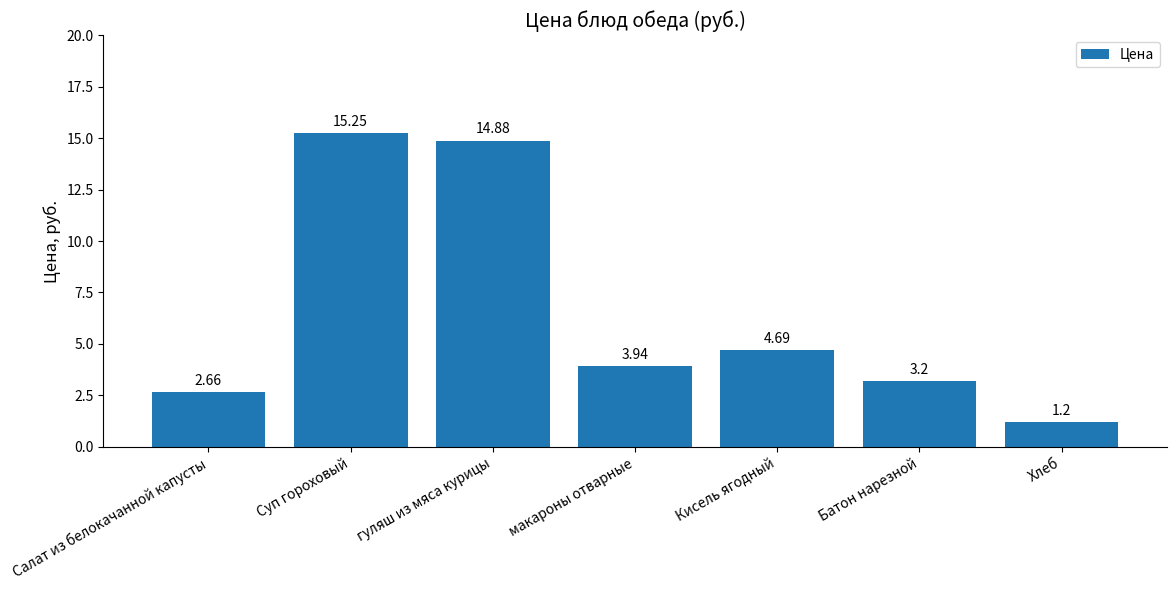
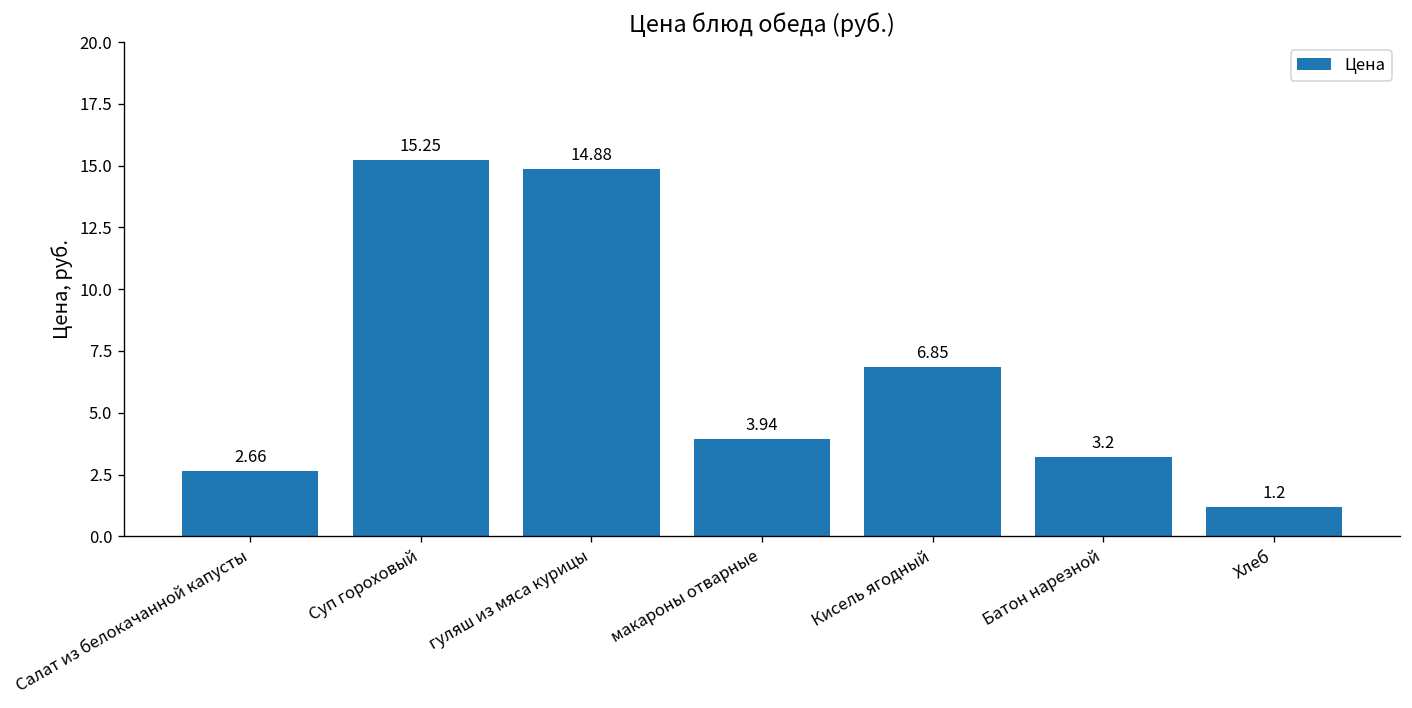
  {
    "Салат из белокачанной капусты": 2.66,
    "Суп гороховый": 15.25,
    "гуляш из мяса курицы": 14.88,
    "макароны отварные": 3.94,
-   "Кисель ягодный": 4.69,
+   "Кисель ягодный": 6.85,
    "Батон нарезной": 3.2,
    "Хлеб": 1.2
  }
